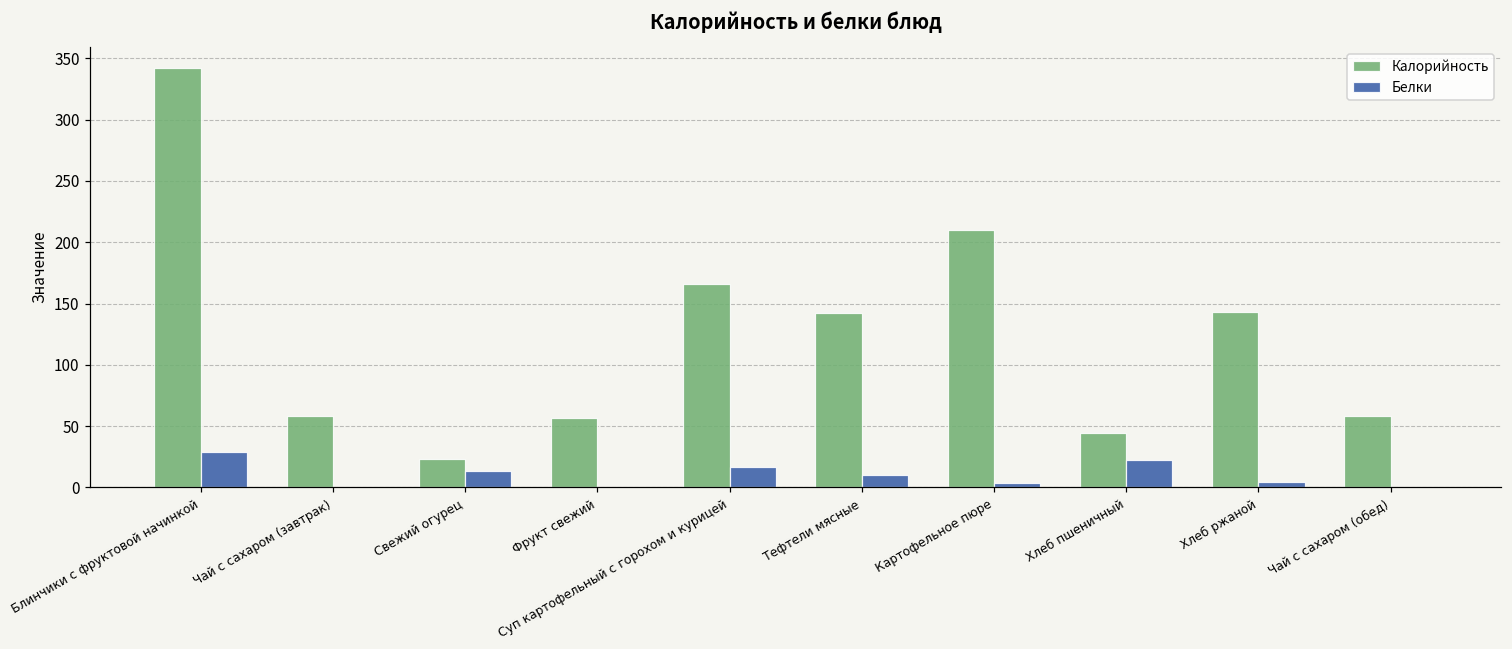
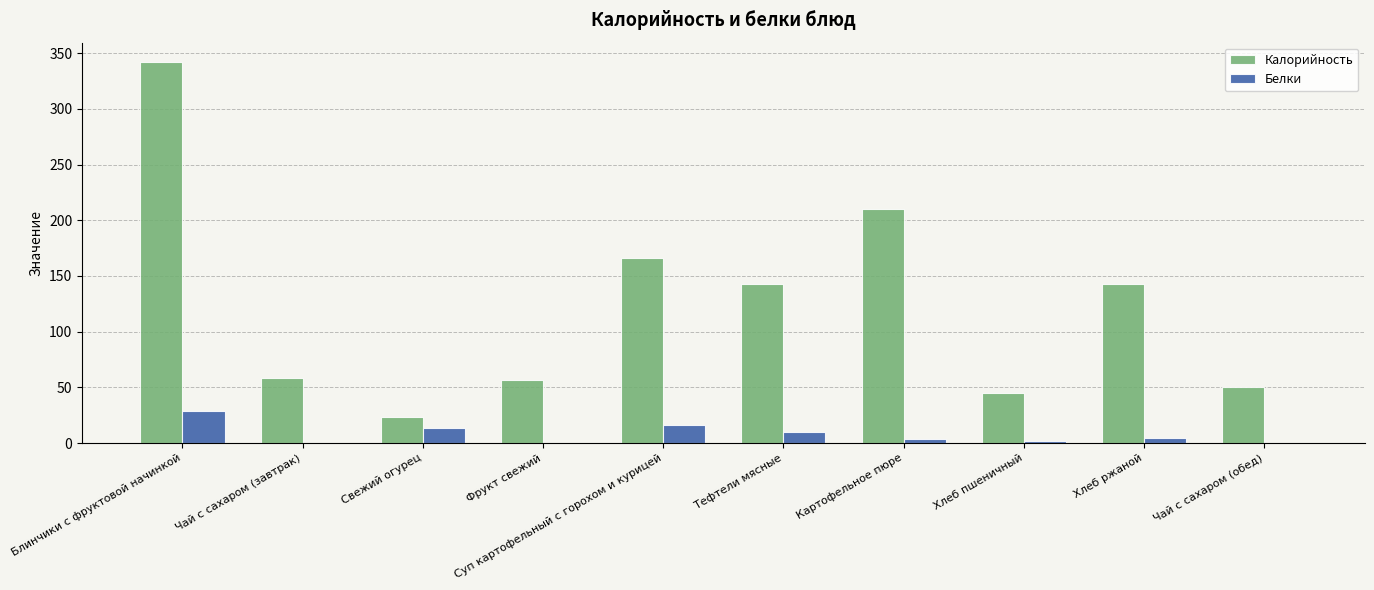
  {
    "Калорийность": {
      "Блинчики с фруктовой начинкой": 342,
      "Чай с сахаром (завтрак)": 58,
      "Свежий огурец": 23,
      "Фрукт свежий": 56,
      "Суп картофельный с горохом и курицей": 166,
      "Тефтели мясные": 142,
      "Картофельное пюре": 210,
      "Хлеб пшеничный": 45,
      "Хлеб ржаной": 143,
-     "Чай с сахаром (обед)": 58
+     "Чай с сахаром (обед)": 50
    },
    "Белки": {
      "Блинчики с фруктовой начинкой": 29,
      "Свежий огурец": 14,
      "Суп картофельный с горохом и курицей": 16,
      "Тефтели мясные": 10,
      "Картофельное пюре": 4,
-     "Хлеб пшеничный": 22,
+     "Хлеб пшеничный": 2,
      "Хлеб ржаной": 4
    }
  }
